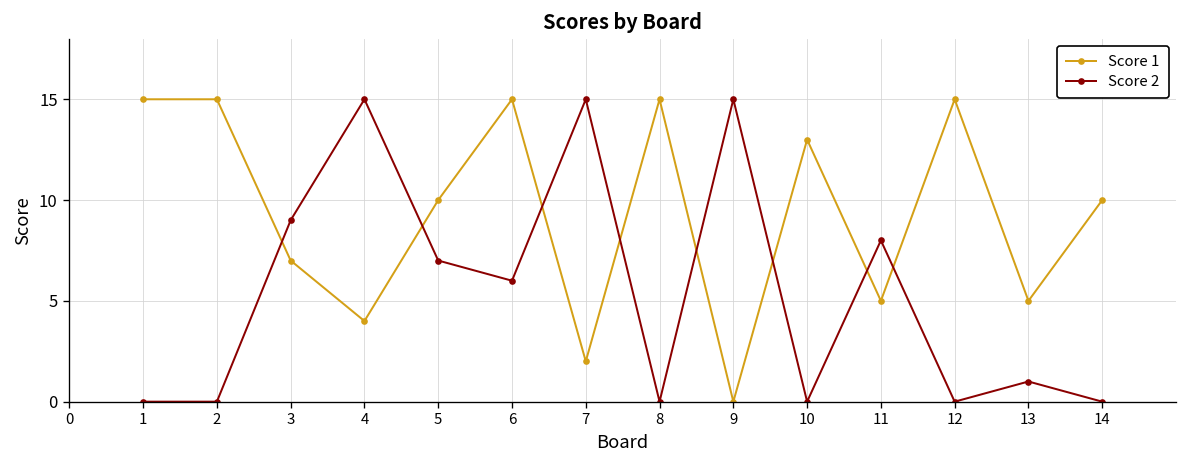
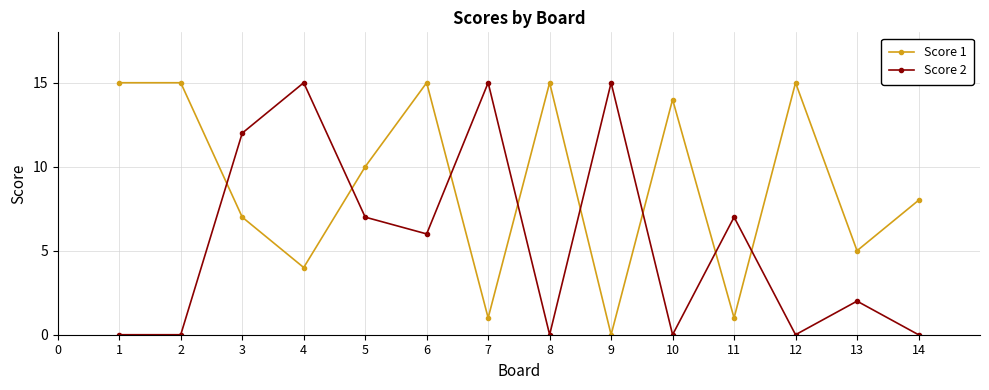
  {
    "Score 1": {
      "1": 15,
      "2": 15,
      "3": 7,
      "4": 4,
      "5": 10,
      "6": 15,
-     "7": 2,
+     "7": 1,
      "8": 15,
      "9": 0,
-     "10": 13,
-     "11": 5,
+     "10": 14,
+     "11": 1,
      "12": 15,
      "13": 5,
-     "14": 10
+     "14": 8
    },
    "Score 2": {
      "1": 0,
      "2": 0,
-     "3": 9,
+     "3": 12,
      "4": 15,
      "5": 7,
      "6": 6,
      "7": 15,
      "8": 0,
      "9": 15,
      "10": 0,
-     "11": 8,
+     "11": 7,
      "12": 0,
-     "13": 1,
+     "13": 2,
      "14": 0
    }
  }
